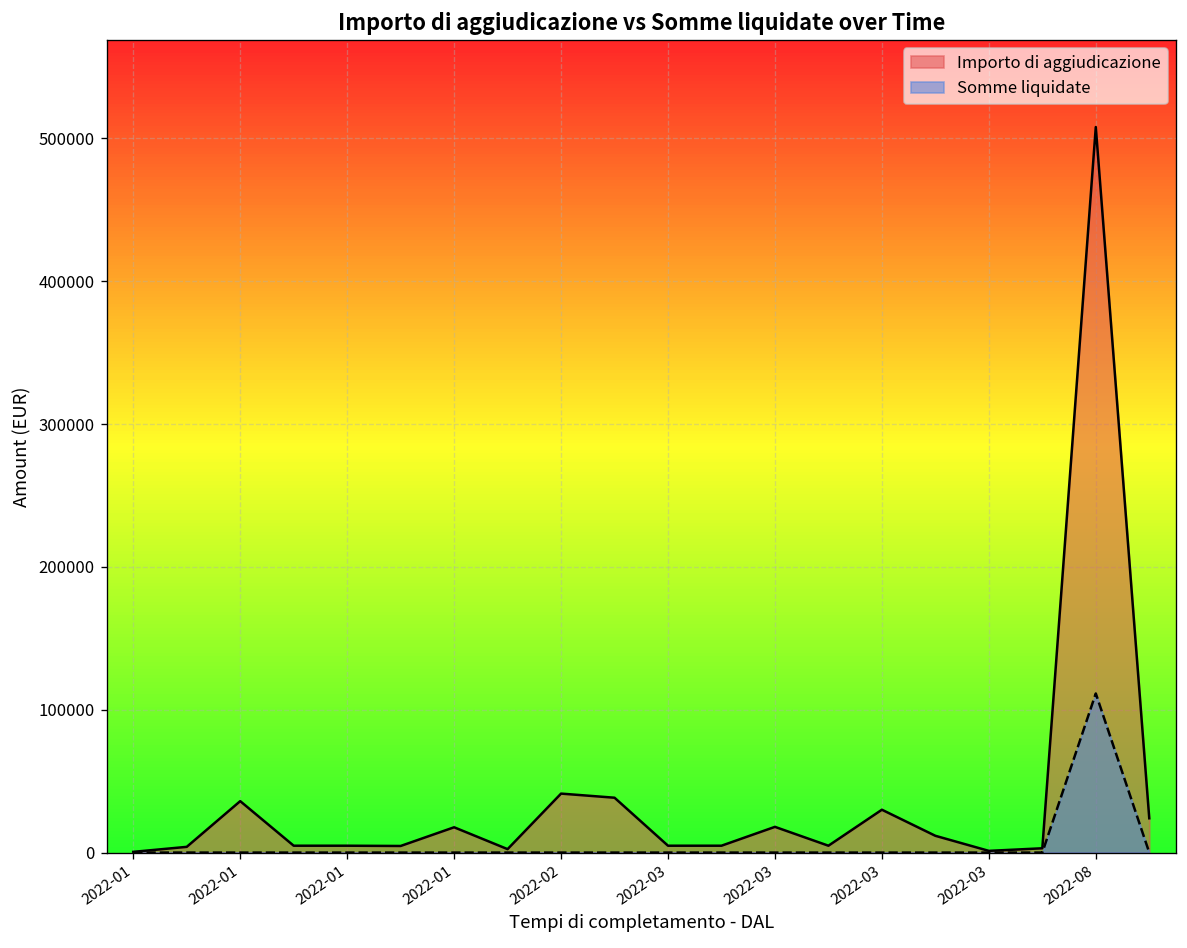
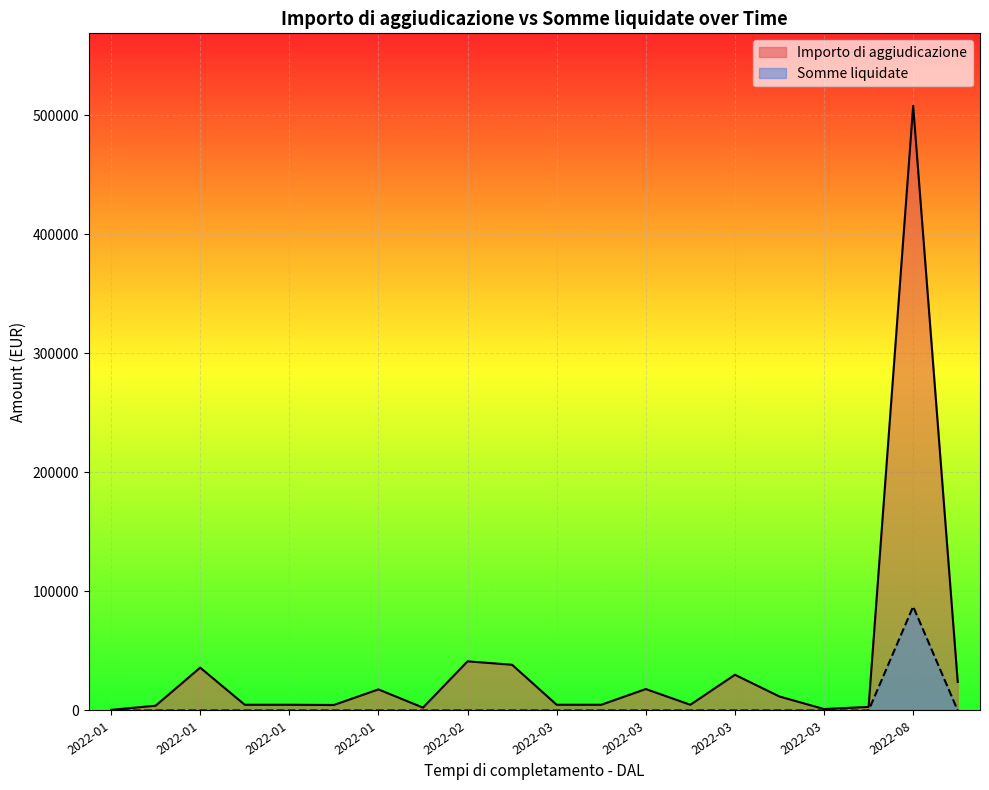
  {
    "Importo di aggiudicazione": {
      "2022-02": 41000,
      "2022-08": 508000
    },
    "Somme liquidate": {
      "2022-02": 0,
-     "2022-08": 111000
+     "2022-08": 87000
    }
  }
